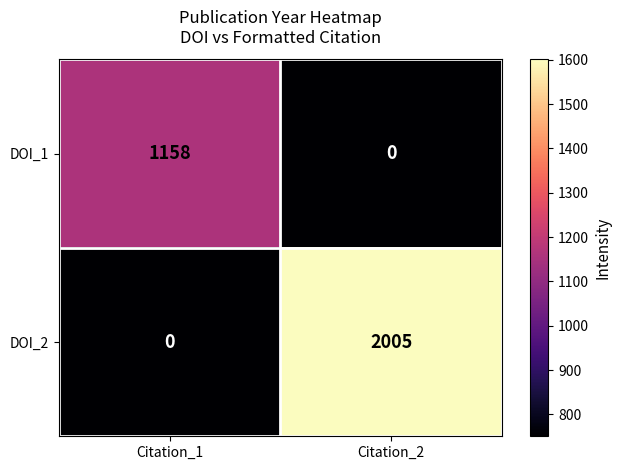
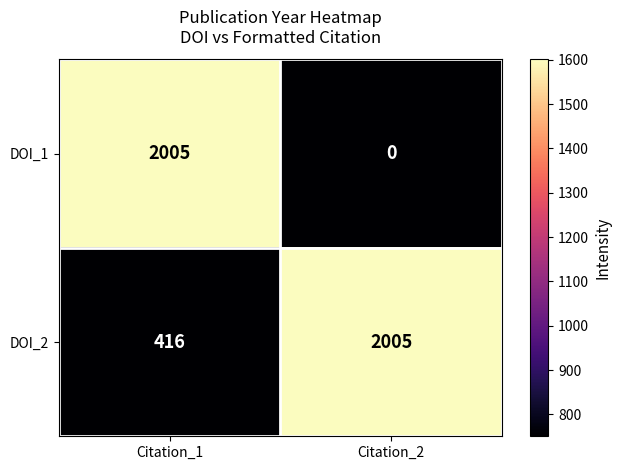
  {
    "DOI_1": {
-     "Citation_1": 1158,
+     "Citation_1": 2005,
      "Citation_2": 0
    },
    "DOI_2": {
-     "Citation_1": 0,
+     "Citation_1": 416,
      "Citation_2": 2005
    }
  }
